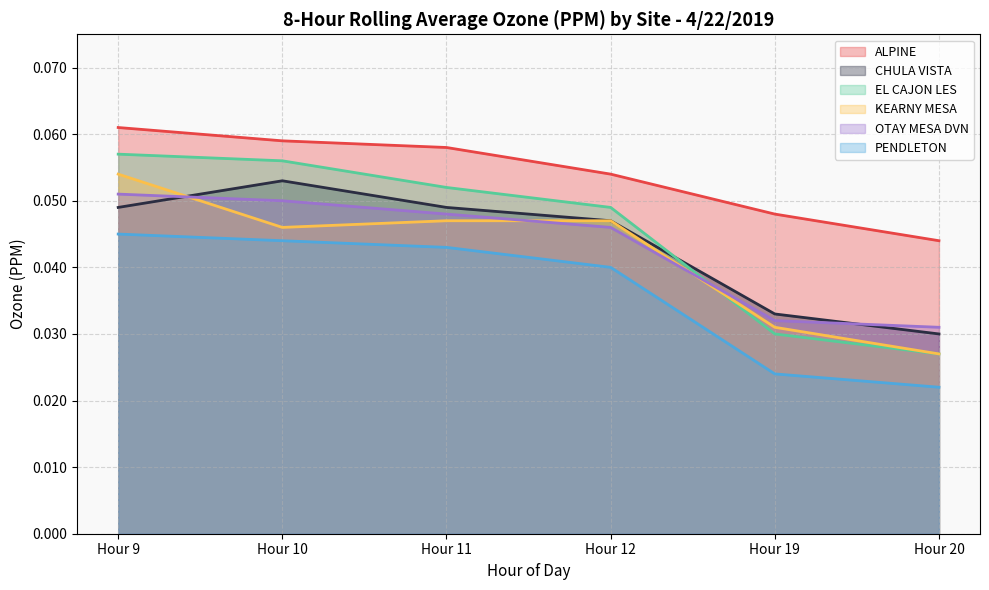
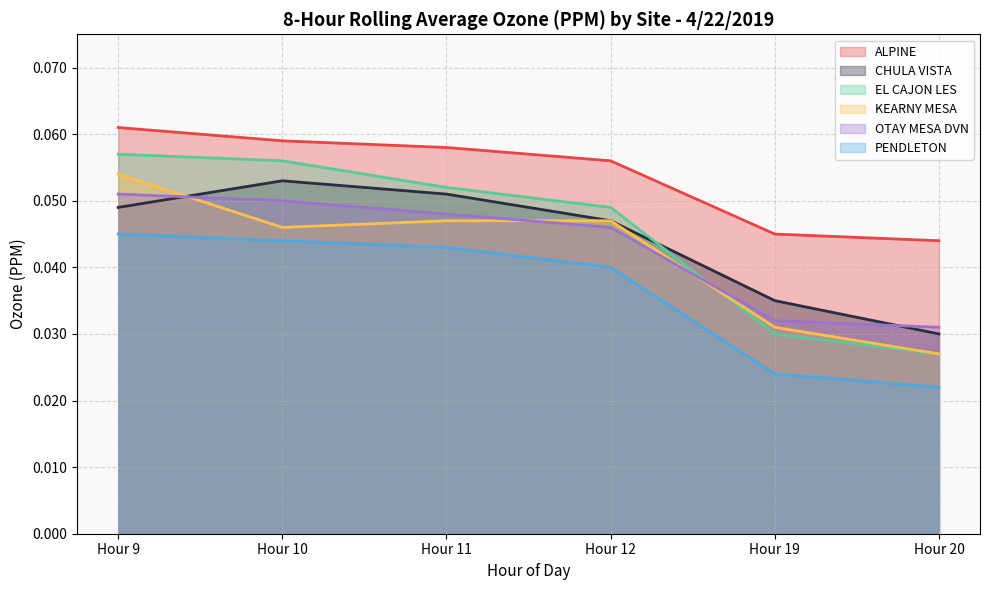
  {
    "ALPINE": {
      "Hour 9": 0.061,
      "Hour 10": 0.059,
      "Hour 11": 0.058,
-     "Hour 12": 0.054,
-     "Hour 19": 0.048,
+     "Hour 12": 0.056,
+     "Hour 19": 0.045,
      "Hour 20": 0.044
    },
    "CHULA VISTA": {
      "Hour 9": 0.049,
      "Hour 10": 0.053,
-     "Hour 11": 0.049,
-     "Hour 19": 0.033,
+     "Hour 11": 0.051,
+     "Hour 19": 0.035,
      "Hour 20": 0.030
    },
    "KEARNY MESA": {
      "Hour 9": 0.054,
      "Hour 10": 0.046,
      "Hour 11": 0.047,
      "Hour 19": 0.031
    }
  }
